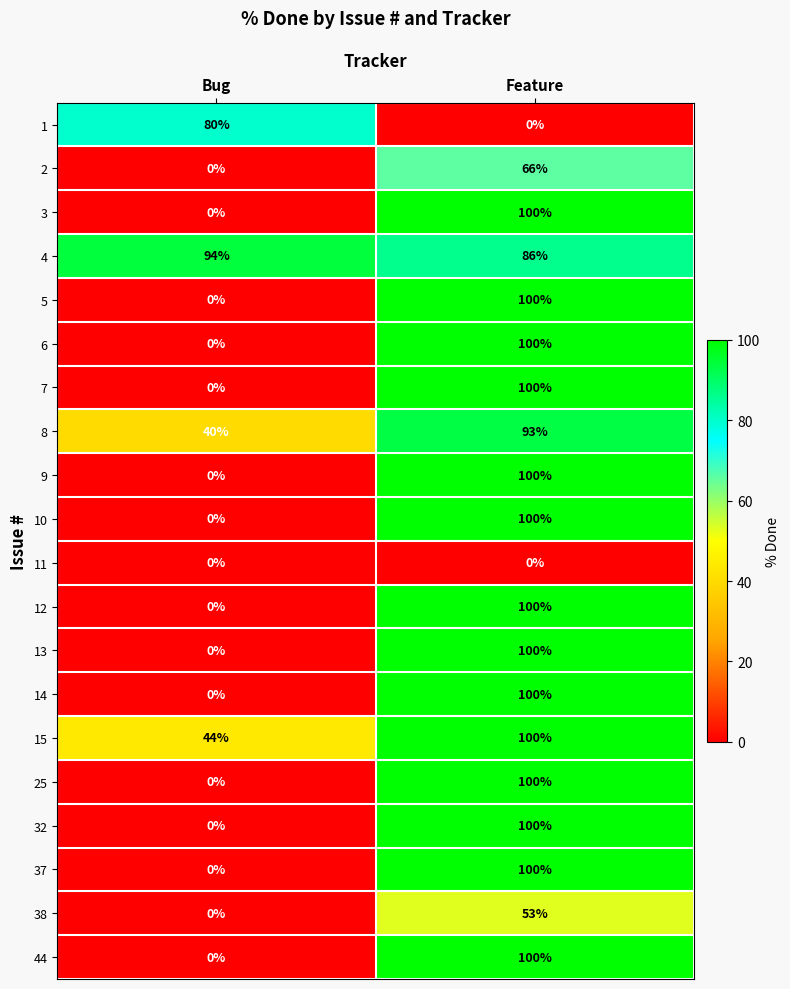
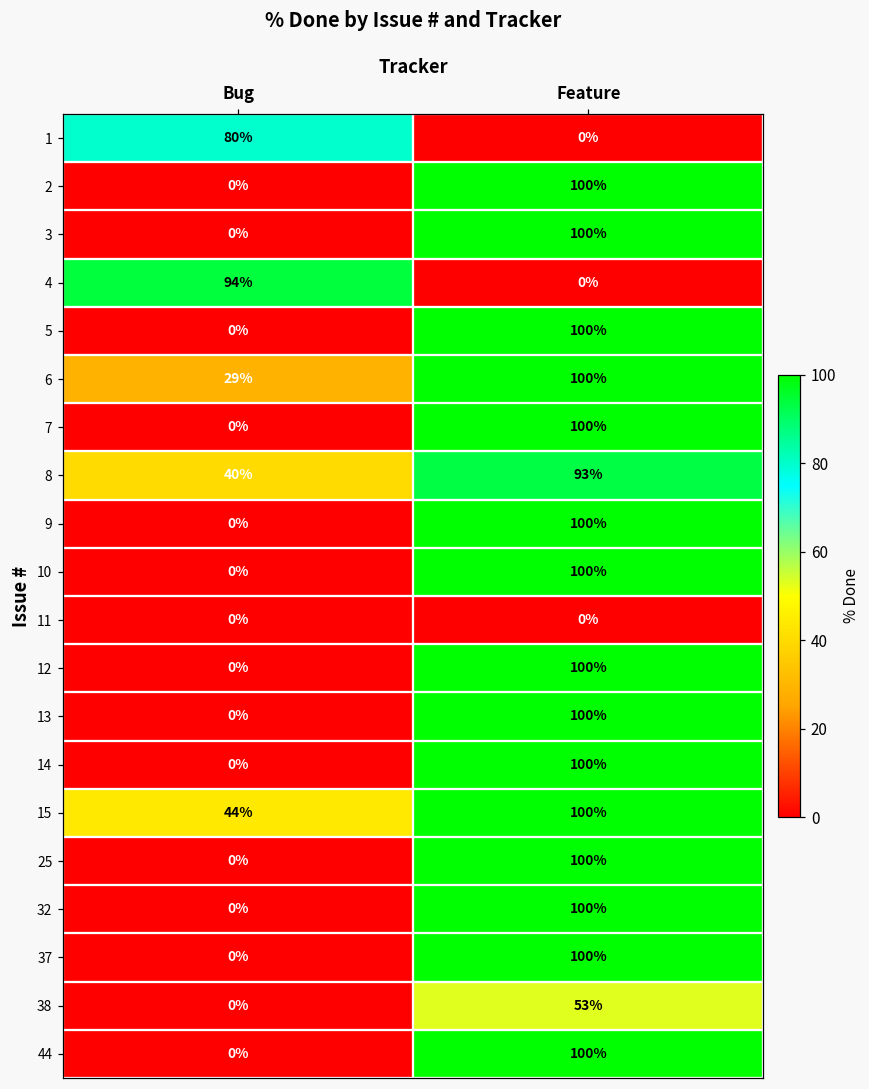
  {
    "1": {
      "Bug": "80%",
      "Feature": "0%"
    },
    "2": {
      "Bug": "0%",
-     "Feature": "66%"
+     "Feature": "100%"
    },
    "3": {
      "Bug": "0%",
      "Feature": "100%"
    },
    "4": {
      "Bug": "94%",
-     "Feature": "86%"
+     "Feature": "0%"
    },
    "5": {
      "Bug": "0%",
      "Feature": "100%"
    },
    "6": {
-     "Bug": "0%",
+     "Bug": "29%",
      "Feature": "100%"
    },
    "7": {
      "Bug": "0%",
      "Feature": "100%"
    },
    "8": {
      "Bug": "40%",
      "Feature": "93%"
    },
    "9": {
      "Bug": "0%",
      "Feature": "100%"
    },
    "10": {
      "Bug": "0%",
      "Feature": "100%"
    },
    "11": {
      "Bug": "0%",
      "Feature": "0%"
    },
    "12": {
      "Bug": "0%",
      "Feature": "100%"
    },
    "13": {
      "Bug": "0%",
      "Feature": "100%"
    },
    "14": {
      "Bug": "0%",
      "Feature": "100%"
    },
    "15": {
      "Bug": "44%",
      "Feature": "100%"
    },
    "25": {
      "Bug": "0%",
      "Feature": "100%"
    },
    "32": {
      "Bug": "0%",
      "Feature": "100%"
    },
    "37": {
      "Bug": "0%",
      "Feature": "100%"
    },
    "38": {
      "Bug": "0%",
      "Feature": "53%"
    },
    "44": {
      "Bug": "0%",
      "Feature": "100%"
    }
  }
